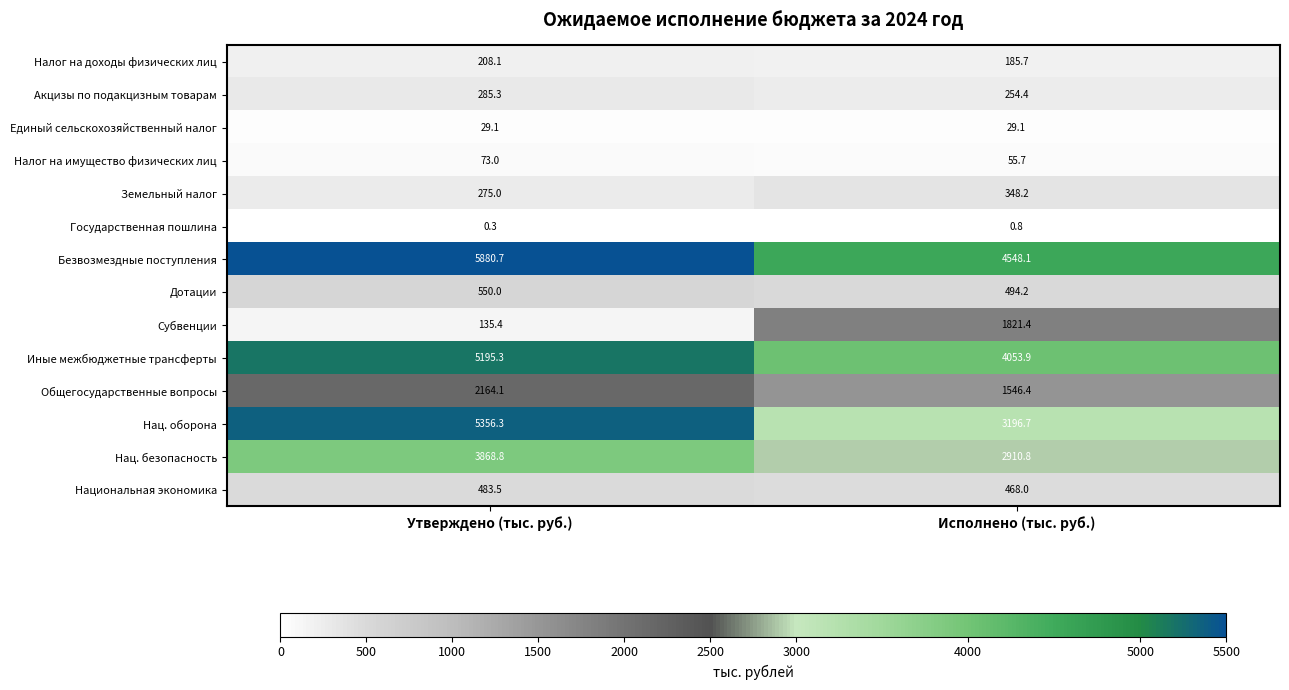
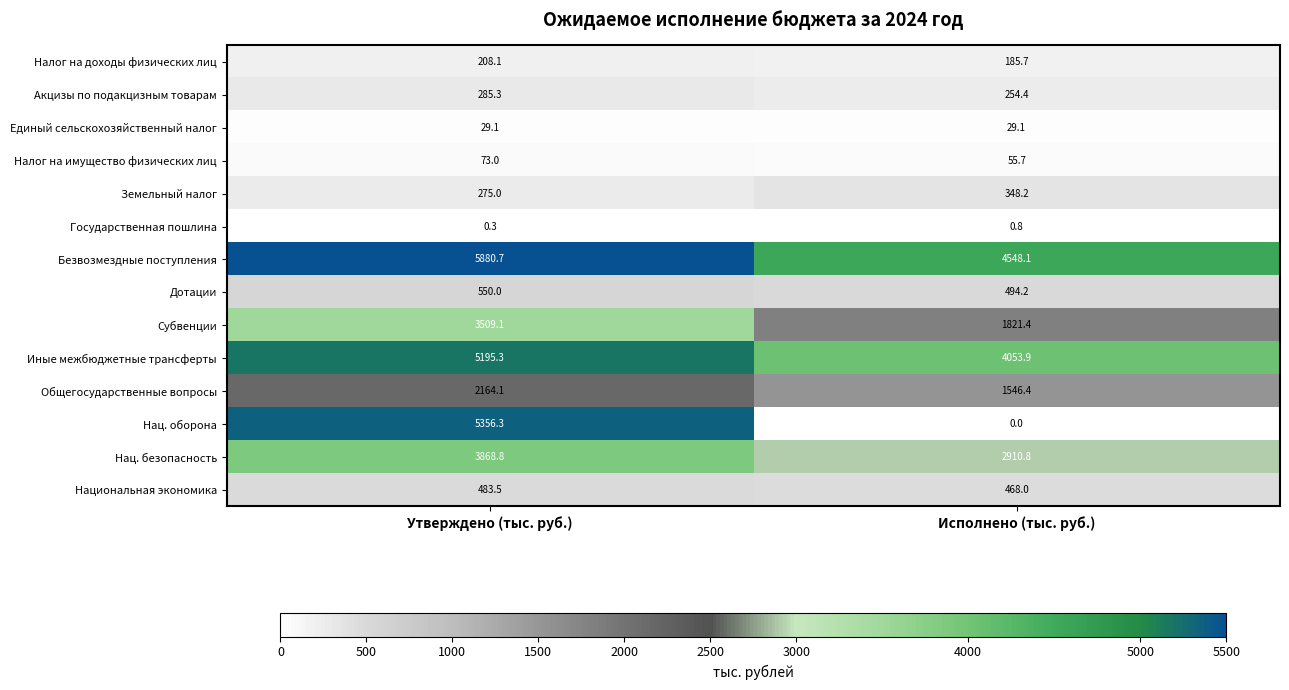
  {
    "Налог на доходы физических лиц": {
      "Утверждено (тыс. руб.)": 208.1,
      "Исполнено (тыс. руб.)": 185.7
    },
    "Акцизы по подакцизным товарам": {
      "Утверждено (тыс. руб.)": 285.3,
      "Исполнено (тыс. руб.)": 254.4
    },
    "Единый сельскохозяйственный налог": {
      "Утверждено (тыс. руб.)": 29.1,
      "Исполнено (тыс. руб.)": 29.1
    },
    "Налог на имущество физических лиц": {
      "Утверждено (тыс. руб.)": 73.0,
      "Исполнено (тыс. руб.)": 55.7
    },
    "Земельный налог": {
      "Утверждено (тыс. руб.)": 275.0,
      "Исполнено (тыс. руб.)": 348.2
    },
    "Государственная пошлина": {
      "Утверждено (тыс. руб.)": 0.3,
      "Исполнено (тыс. руб.)": 0.8
    },
    "Безвозмездные поступления": {
      "Утверждено (тыс. руб.)": 5880.7,
      "Исполнено (тыс. руб.)": 4548.1
    },
    "Дотации": {
      "Утверждено (тыс. руб.)": 550.0,
      "Исполнено (тыс. руб.)": 494.2
    },
    "Субвенции": {
-     "Утверждено (тыс. руб.)": 135.4,
+     "Утверждено (тыс. руб.)": 3509.1,
      "Исполнено (тыс. руб.)": 1821.4
    },
    "Иные межбюджетные трансферты": {
      "Утверждено (тыс. руб.)": 5195.3,
      "Исполнено (тыс. руб.)": 4053.9
    },
    "Общегосударственные вопросы": {
      "Утверждено (тыс. руб.)": 2164.1,
      "Исполнено (тыс. руб.)": 1546.4
    },
    "Нац. оборона": {
      "Утверждено (тыс. руб.)": 5356.3,
-     "Исполнено (тыс. руб.)": 3196.7
+     "Исполнено (тыс. руб.)": 0.0
    },
    "Нац. безопасность": {
      "Утверждено (тыс. руб.)": 3868.8,
      "Исполнено (тыс. руб.)": 2910.8
    },
    "Национальная экономика": {
      "Утверждено (тыс. руб.)": 483.5,
      "Исполнено (тыс. руб.)": 468.0
    }
  }
